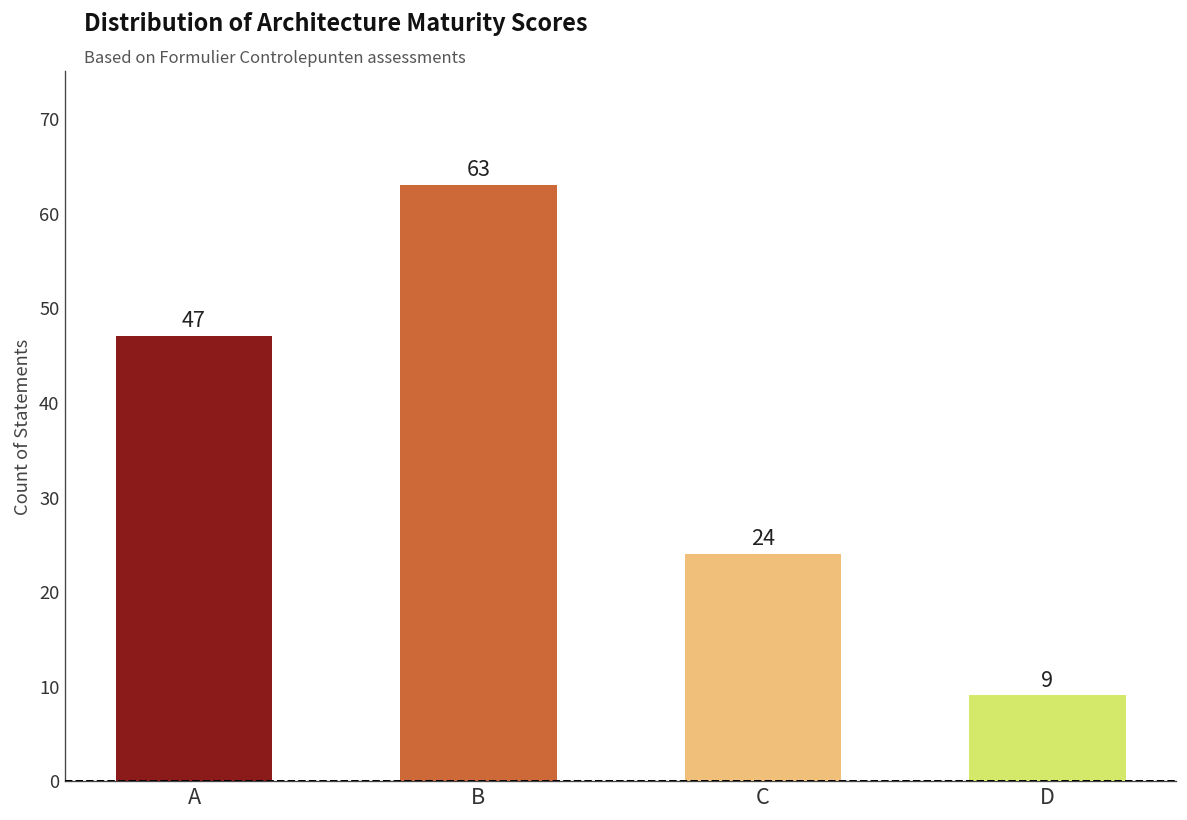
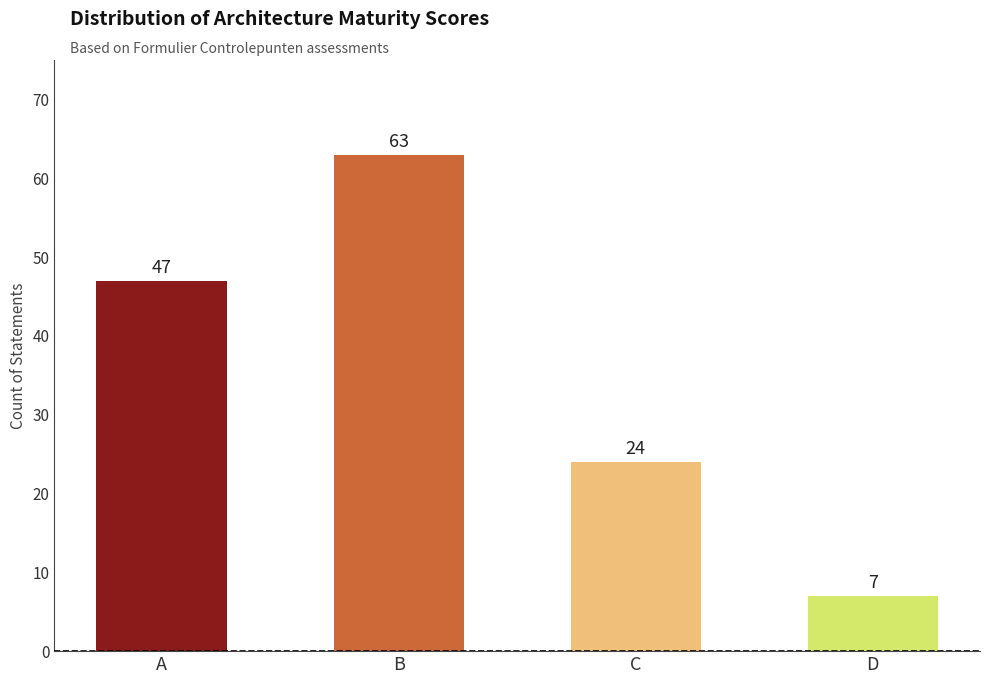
  {
    "A": 47,
    "B": 63,
    "C": 24,
-   "D": 9
+   "D": 7
  }
